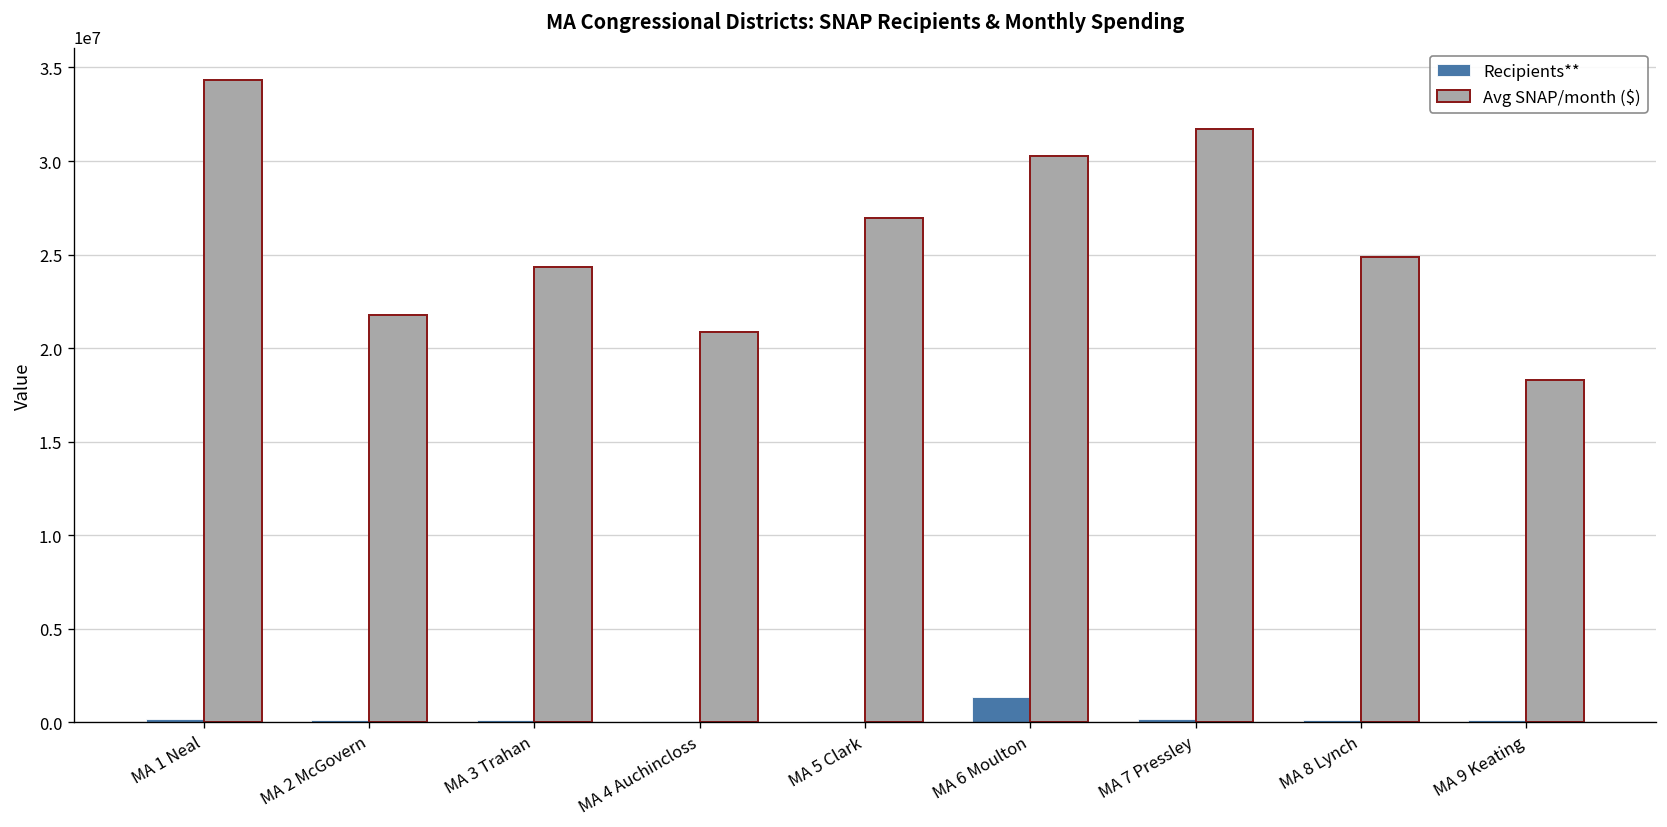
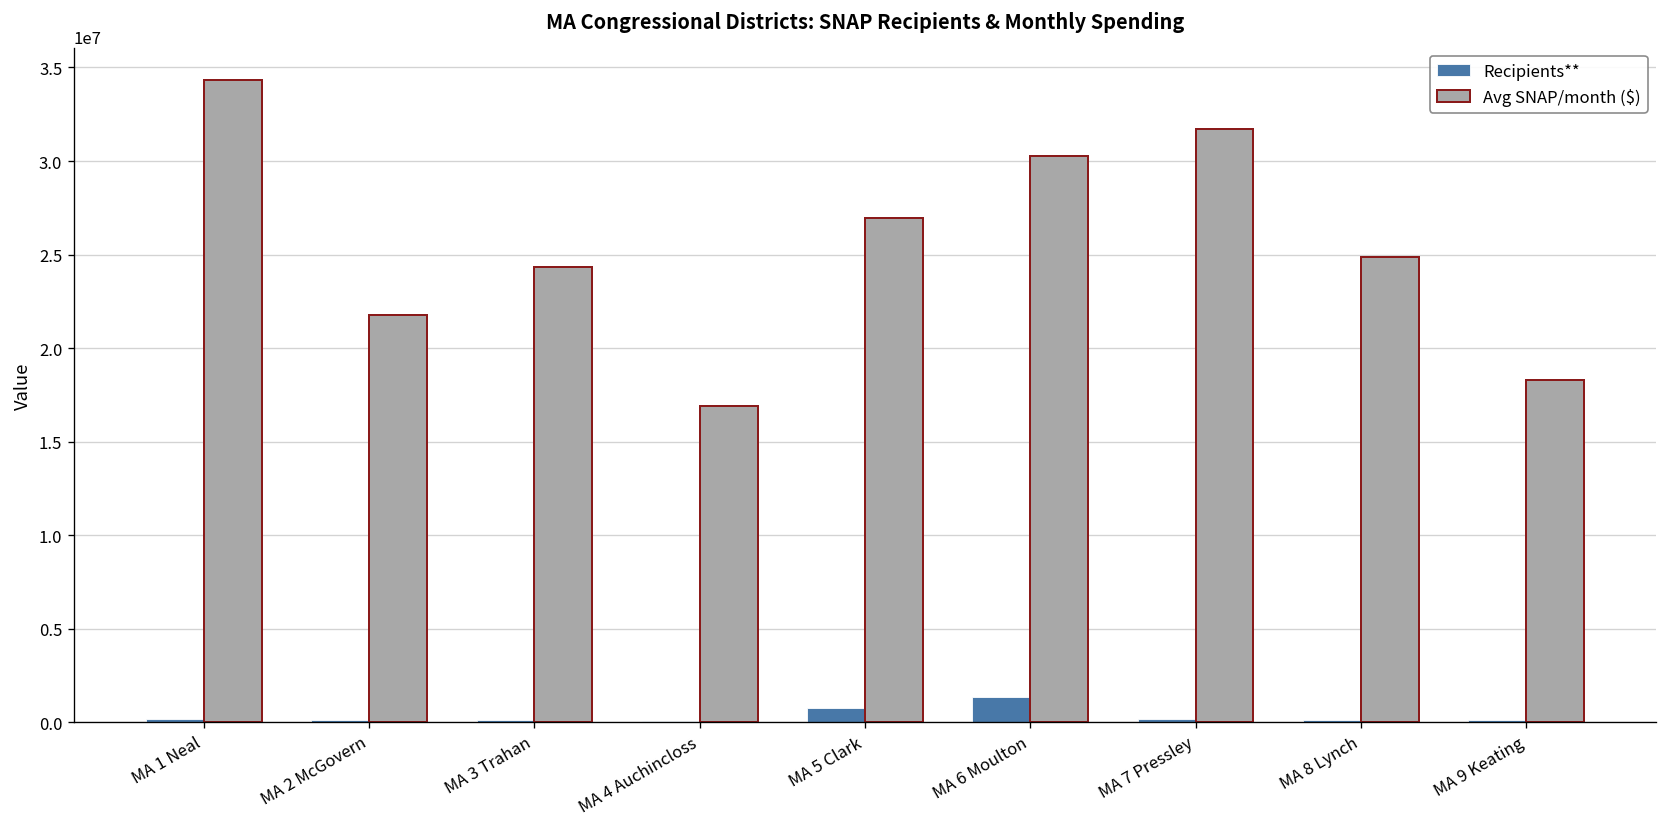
  {
    "Recipients**": {
      "MA 1 Neal": 200000,
-     "MA 5 Clark": 100000,
+     "MA 5 Clark": 800000,
      "MA 6 Moulton": 1300000
    },
    "Avg SNAP/month ($)": {
      "MA 1 Neal": 34300000,
      "MA 2 McGovern": 21800000,
      "MA 3 Trahan": 24400000,
-     "MA 4 Auchincloss": 20800000,
+     "MA 4 Auchincloss": 16900000,
      "MA 5 Clark": 27000000,
      "MA 6 Moulton": 30300000,
      "MA 7 Pressley": 31700000,
      "MA 8 Lynch": 24900000,
      "MA 9 Keating": 18300000
    }
  }
